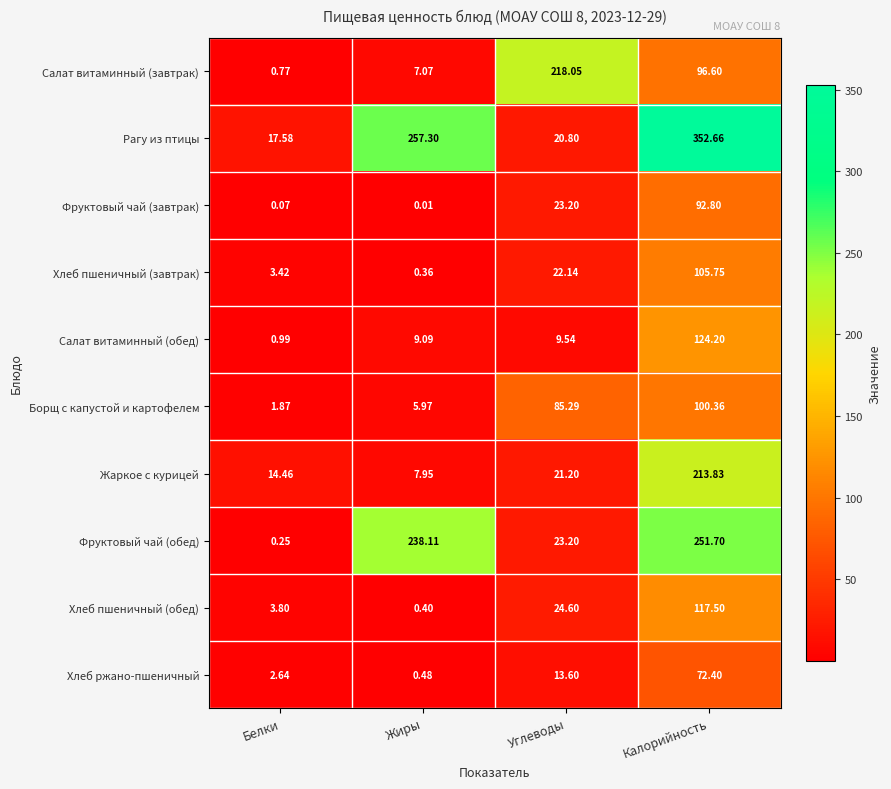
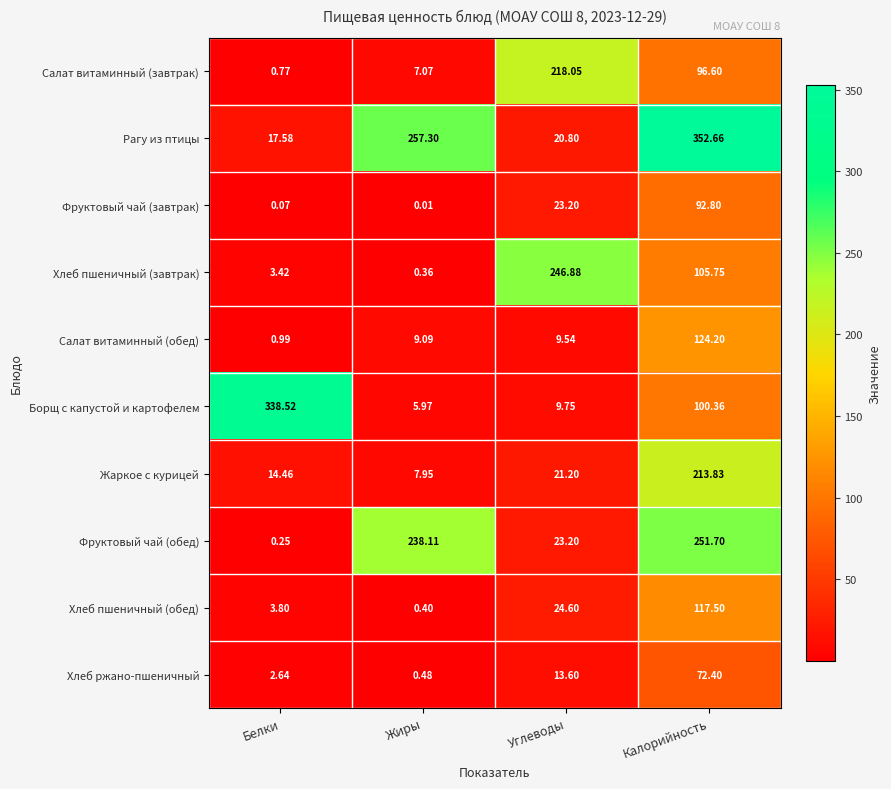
  {
    "Салат витаминный (завтрак)": {
      "Белки": 0.77,
      "Жиры": 7.07,
      "Углеводы": 218.05,
      "Калорийность": 96.60
    },
    "Рагу из птицы": {
      "Белки": 17.58,
      "Жиры": 257.30,
      "Углеводы": 20.80,
      "Калорийность": 352.66
    },
    "Фруктовый чай (завтрак)": {
      "Белки": 0.07,
      "Жиры": 0.01,
      "Углеводы": 23.20,
      "Калорийность": 92.80
    },
    "Хлеб пшеничный (завтрак)": {
      "Белки": 3.42,
      "Жиры": 0.36,
-     "Углеводы": 22.14,
+     "Углеводы": 246.88,
      "Калорийность": 105.75
    },
    "Салат витаминный (обед)": {
      "Белки": 0.99,
      "Жиры": 9.09,
      "Углеводы": 9.54,
      "Калорийность": 124.20
    },
    "Борщ с капустой и картофелем": {
-     "Белки": 1.87,
+     "Белки": 338.52,
      "Жиры": 5.97,
-     "Углеводы": 85.29,
+     "Углеводы": 9.75,
      "Калорийность": 100.36
    },
    "Жаркое с курицей": {
      "Белки": 14.46,
      "Жиры": 7.95,
      "Углеводы": 21.20,
      "Калорийность": 213.83
    },
    "Фруктовый чай (обед)": {
      "Белки": 0.25,
      "Жиры": 238.11,
      "Углеводы": 23.20,
      "Калорийность": 251.70
    },
    "Хлеб пшеничный (обед)": {
      "Белки": 3.80,
      "Жиры": 0.40,
      "Углеводы": 24.60,
      "Калорийность": 117.50
    },
    "Хлеб ржано-пшеничный": {
      "Белки": 2.64,
      "Жиры": 0.48,
      "Углеводы": 13.60,
      "Калорийность": 72.40
    }
  }
